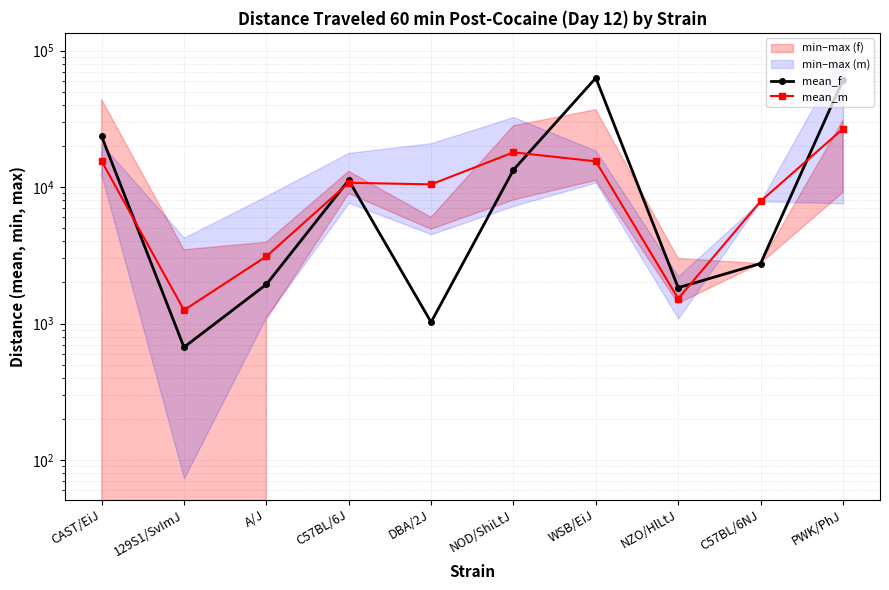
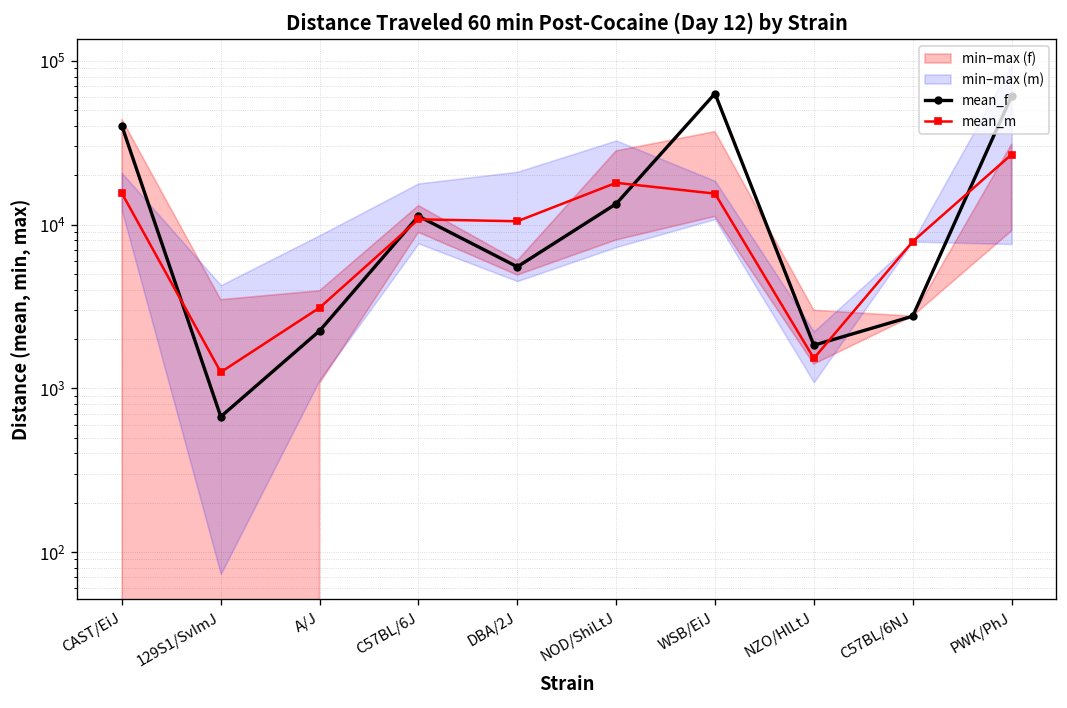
  {
    "mean_f": {
-     "CAST/EiJ": 24000,
+     "CAST/EiJ": 40000,
      "129S1/SvImJ": 700,
-     "A/J": 1900,
+     "A/J": 2200,
      "C57BL/6J": 11000,
-     "DBA/2J": 1000,
+     "DBA/2J": 5500,
      "NOD/ShiLtJ": 13000,
      "WSB/EiJ": 60000,
      "NZO/HlLtJ": 1800
    }
  }
